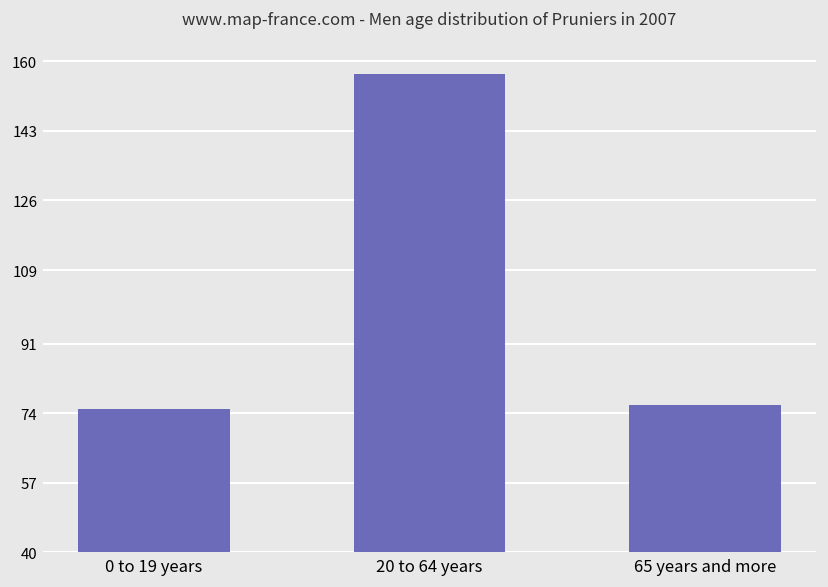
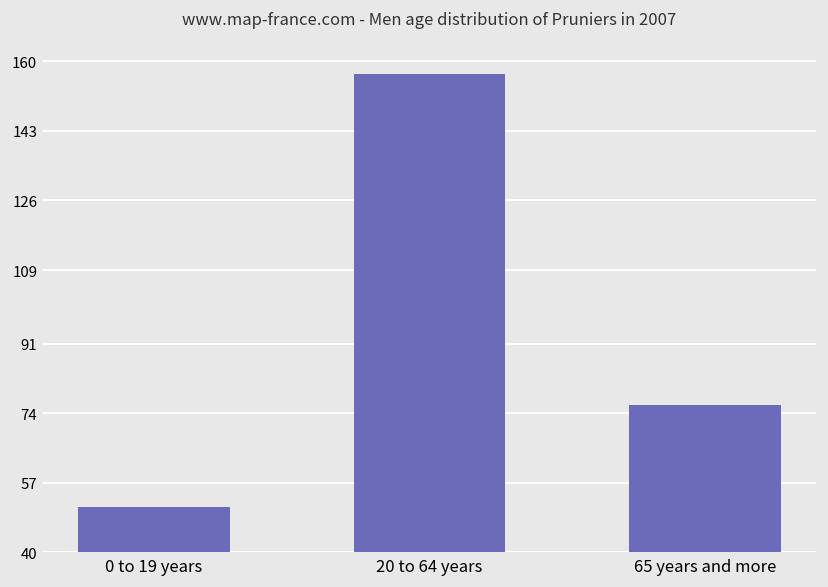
  {
-   "0 to 19 years": 75,
+   "0 to 19 years": 51,
    "20 to 64 years": 157,
    "65 years and more": 76
  }
